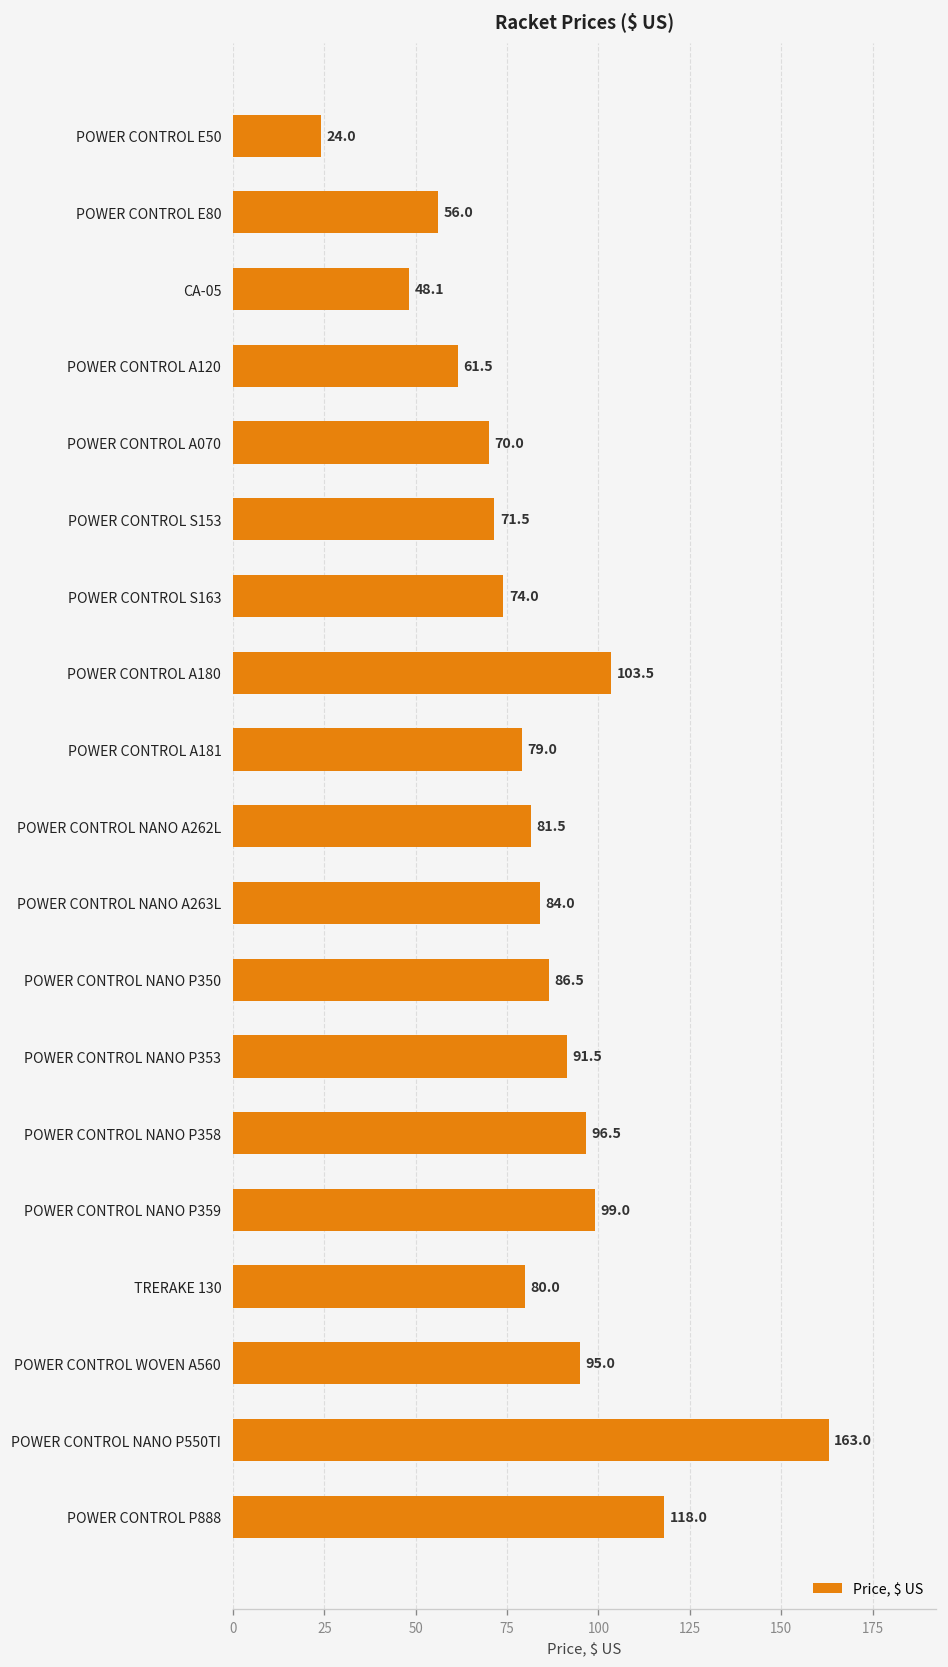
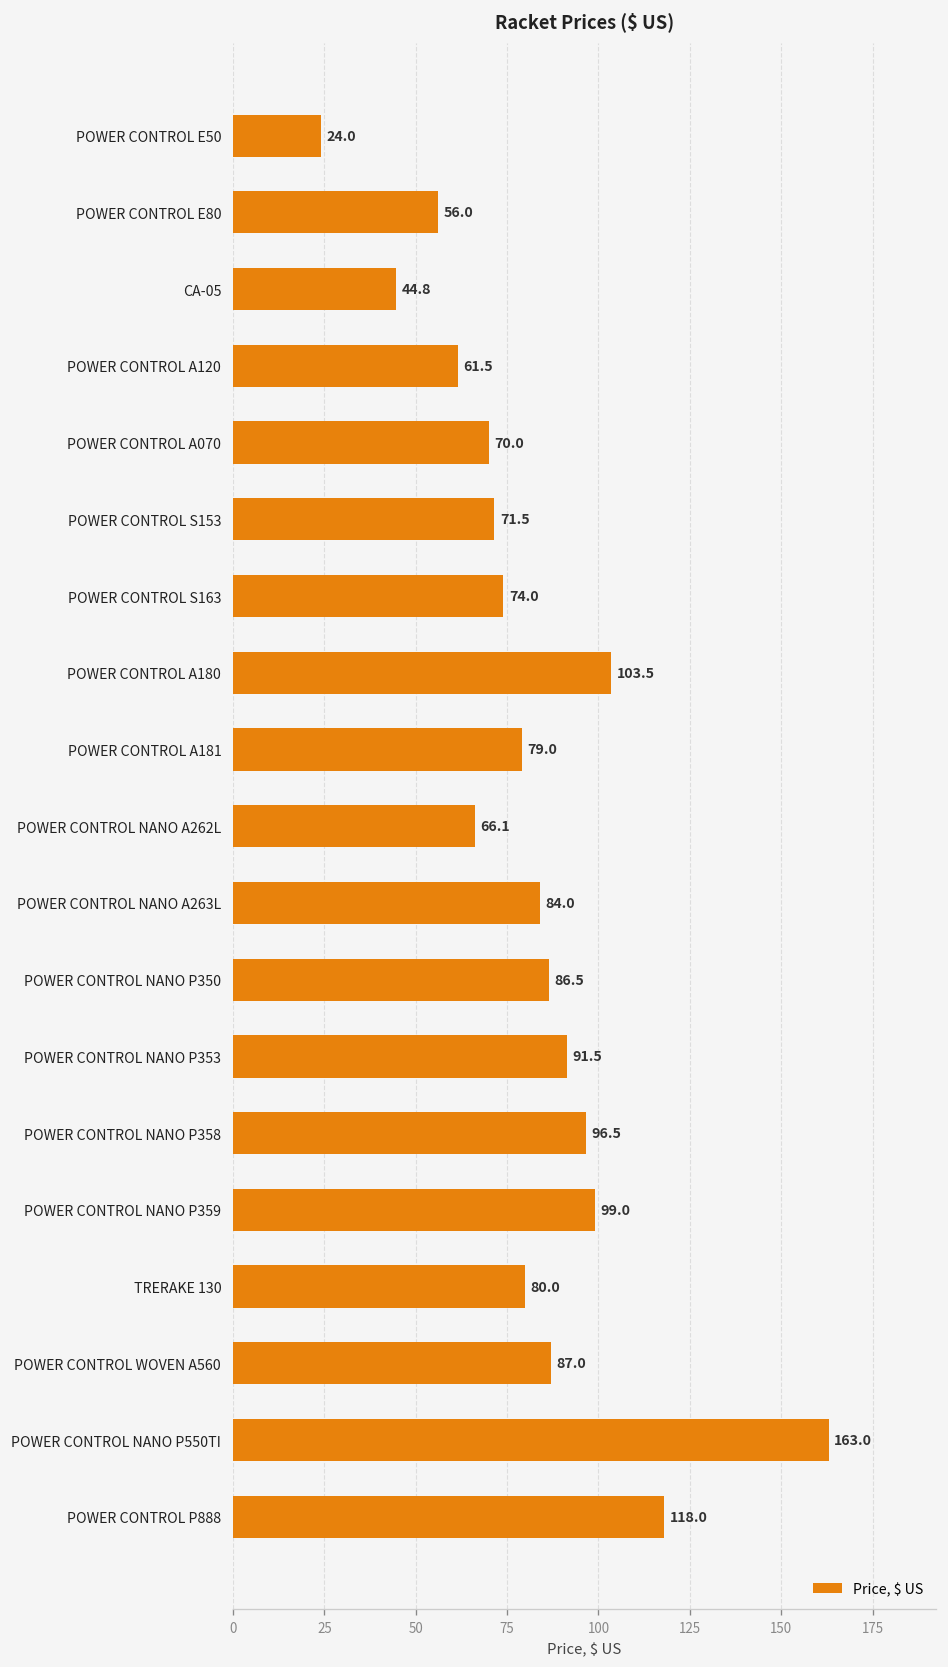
  {
    "POWER CONTROL E50": 24.0,
    "POWER CONTROL E80": 56.0,
-   "CA-05": 48.1,
+   "CA-05": 44.8,
    "POWER CONTROL A120": 61.5,
    "POWER CONTROL A070": 70.0,
    "POWER CONTROL S153": 71.5,
    "POWER CONTROL S163": 74.0,
    "POWER CONTROL A180": 103.5,
    "POWER CONTROL A181": 79.0,
-   "POWER CONTROL NANO A262L": 81.5,
+   "POWER CONTROL NANO A262L": 66.1,
    "POWER CONTROL NANO A263L": 84.0,
    "POWER CONTROL NANO P350": 86.5,
    "POWER CONTROL NANO P353": 91.5,
    "POWER CONTROL NANO P358": 96.5,
    "POWER CONTROL NANO P359": 99.0,
    "TRERAKE 130": 80.0,
-   "POWER CONTROL WOVEN A560": 95.0,
+   "POWER CONTROL WOVEN A560": 87.0,
    "POWER CONTROL NANO P550TI": 163.0,
    "POWER CONTROL P888": 118.0
  }
